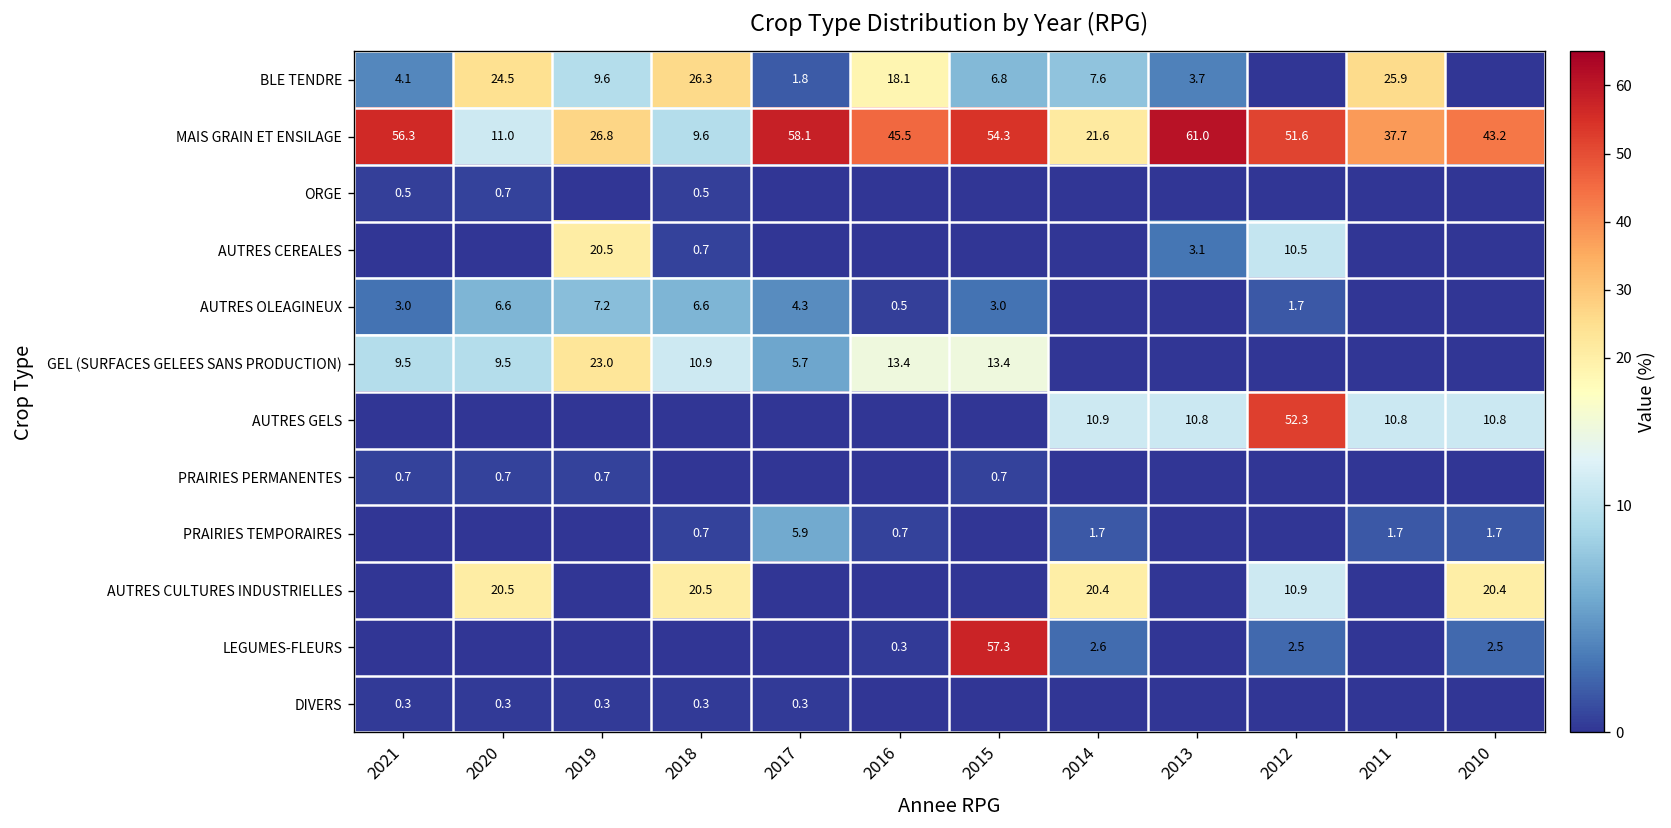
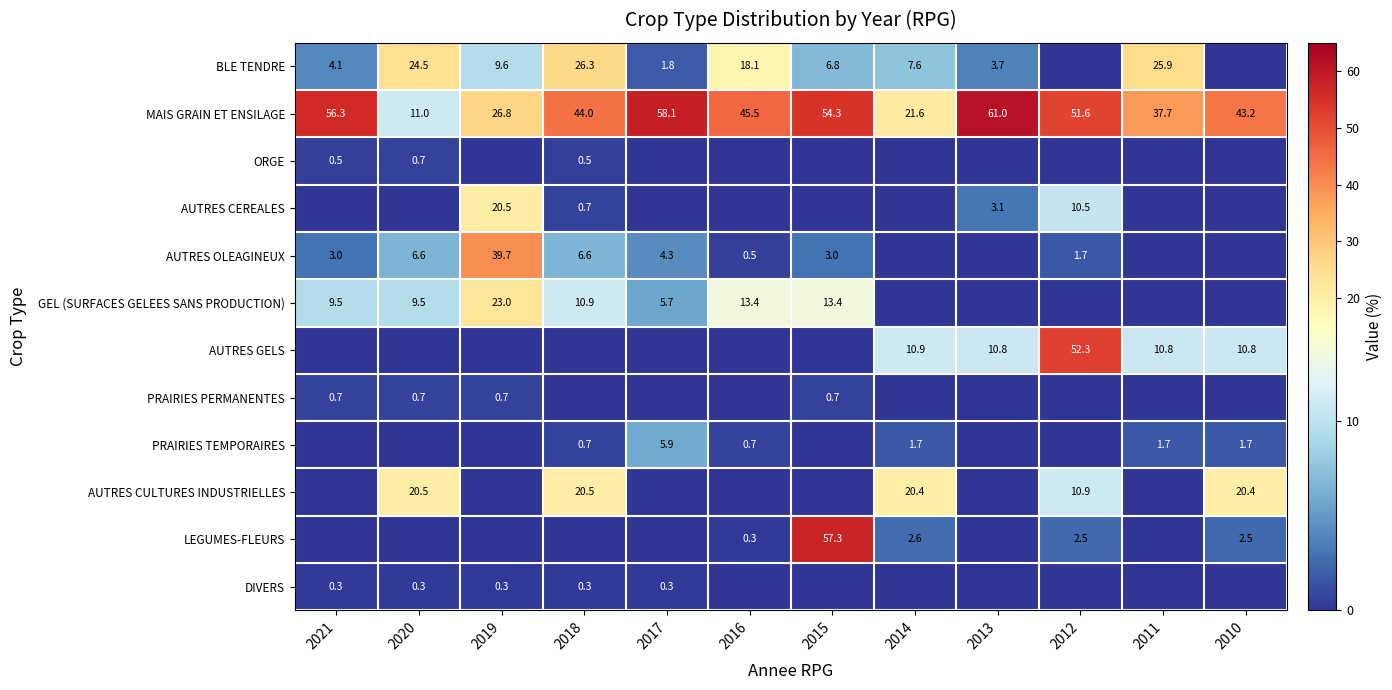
  {
    "BLE TENDRE": {
      "2021": 4.1,
      "2020": 24.5,
      "2019": 9.6,
      "2018": 26.3,
      "2017": 1.8,
      "2016": 18.1,
      "2015": 6.8,
      "2014": 7.6,
      "2013": 3.7,
      "2011": 25.9
    },
    "MAIS GRAIN ET ENSILAGE": {
      "2021": 56.3,
      "2020": 11.0,
      "2019": 26.8,
-     "2018": 9.6,
+     "2018": 44.0,
      "2017": 58.1,
      "2016": 45.5,
      "2015": 54.3,
      "2014": 21.6,
      "2013": 61.0,
      "2012": 51.6,
      "2011": 37.7,
      "2010": 43.2
    },
    "ORGE": {
      "2021": 0.5,
      "2020": 0.7,
      "2018": 0.5
    },
    "AUTRES CEREALES": {
      "2019": 20.5,
      "2018": 0.7,
      "2013": 3.1,
      "2012": 10.5
    },
    "AUTRES OLEAGINEUX": {
      "2021": 3.0,
      "2020": 6.6,
-     "2019": 7.2,
+     "2019": 39.7,
      "2018": 6.6,
      "2017": 4.3,
      "2016": 0.5,
      "2015": 3.0,
      "2012": 1.7
    },
    "GEL (SURFACES GELEES SANS PRODUCTION)": {
      "2021": 9.5,
      "2020": 9.5,
      "2019": 23.0,
      "2018": 10.9,
      "2017": 5.7,
      "2016": 13.4,
      "2015": 13.4
    },
    "AUTRES GELS": {
      "2014": 10.9,
      "2013": 10.8,
      "2012": 52.3,
      "2011": 10.8,
      "2010": 10.8
    },
    "PRAIRIES PERMANENTES": {
      "2021": 0.7,
      "2020": 0.7,
      "2019": 0.7,
      "2015": 0.7
    },
    "PRAIRIES TEMPORAIRES": {
      "2018": 0.7,
      "2017": 5.9,
      "2016": 0.7,
      "2014": 1.7,
      "2011": 1.7,
      "2010": 1.7
    },
    "AUTRES CULTURES INDUSTRIELLES": {
      "2020": 20.5,
      "2018": 20.5,
      "2014": 20.4,
      "2012": 10.9,
      "2010": 20.4
    },
    "LEGUMES-FLEURS": {
      "2016": 0.3,
      "2015": 57.3,
      "2014": 2.6,
      "2012": 2.5,
      "2010": 2.5
    },
    "DIVERS": {
      "2021": 0.3,
      "2020": 0.3,
      "2019": 0.3,
      "2018": 0.3,
      "2017": 0.3
    }
  }
